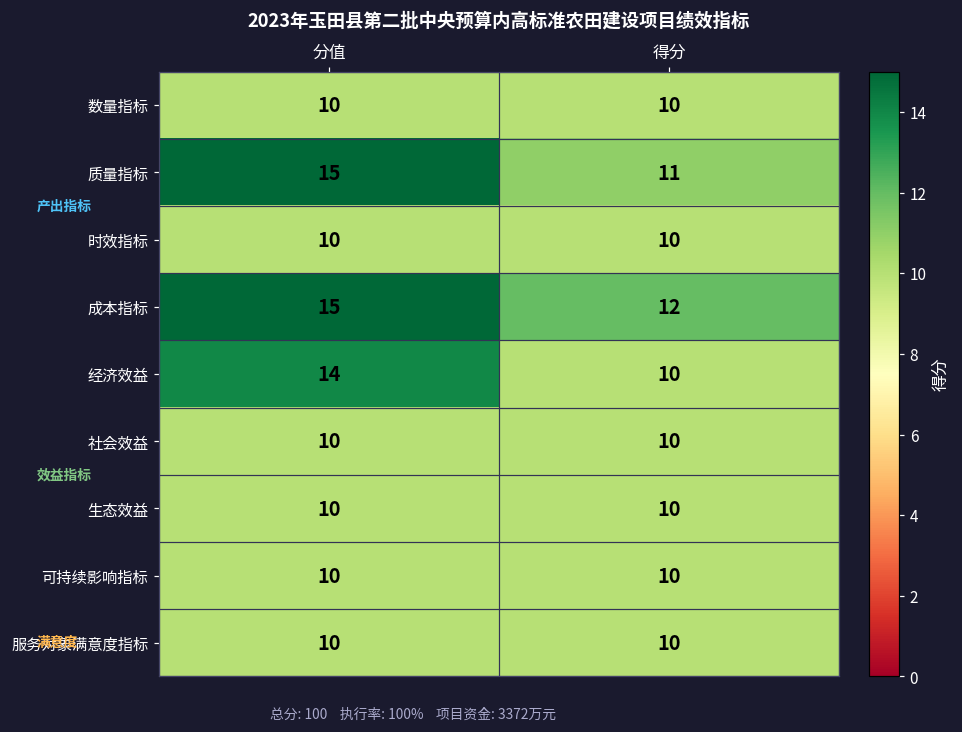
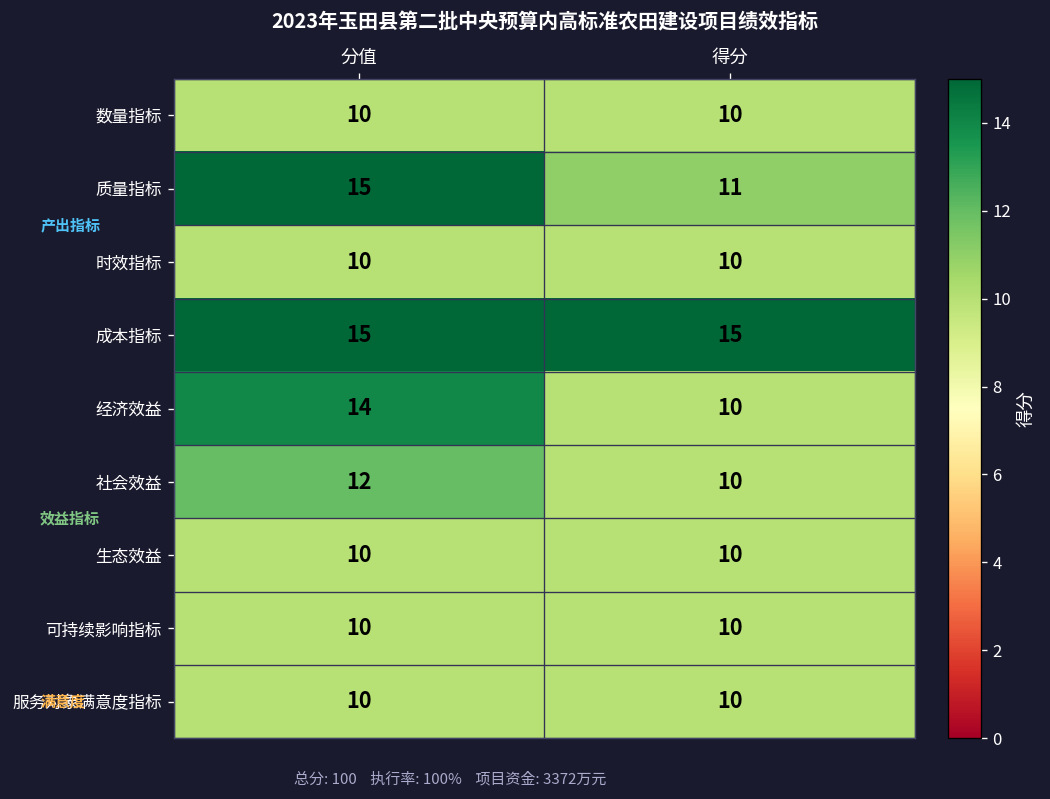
  {
    "数量指标": {
      "分值": 10,
      "得分": 10
    },
    "质量指标": {
      "分值": 15,
      "得分": 11
    },
    "时效指标": {
      "分值": 10,
      "得分": 10
    },
    "成本指标": {
      "分值": 15,
-     "得分": 12
+     "得分": 15
    },
    "经济效益": {
      "分值": 14,
      "得分": 10
    },
    "社会效益": {
-     "分值": 10,
+     "分值": 12,
      "得分": 10
    },
    "生态效益": {
      "分值": 10,
      "得分": 10
    },
    "可持续影响指标": {
      "分值": 10,
      "得分": 10
    },
    "服务对象满意度指标": {
      "分值": 10,
      "得分": 10
    }
  }
